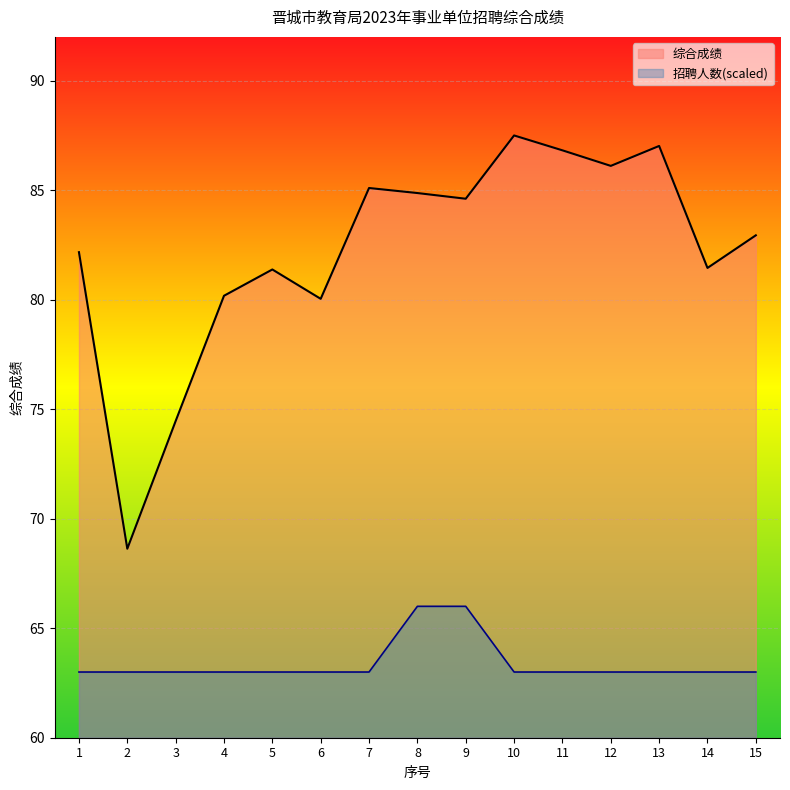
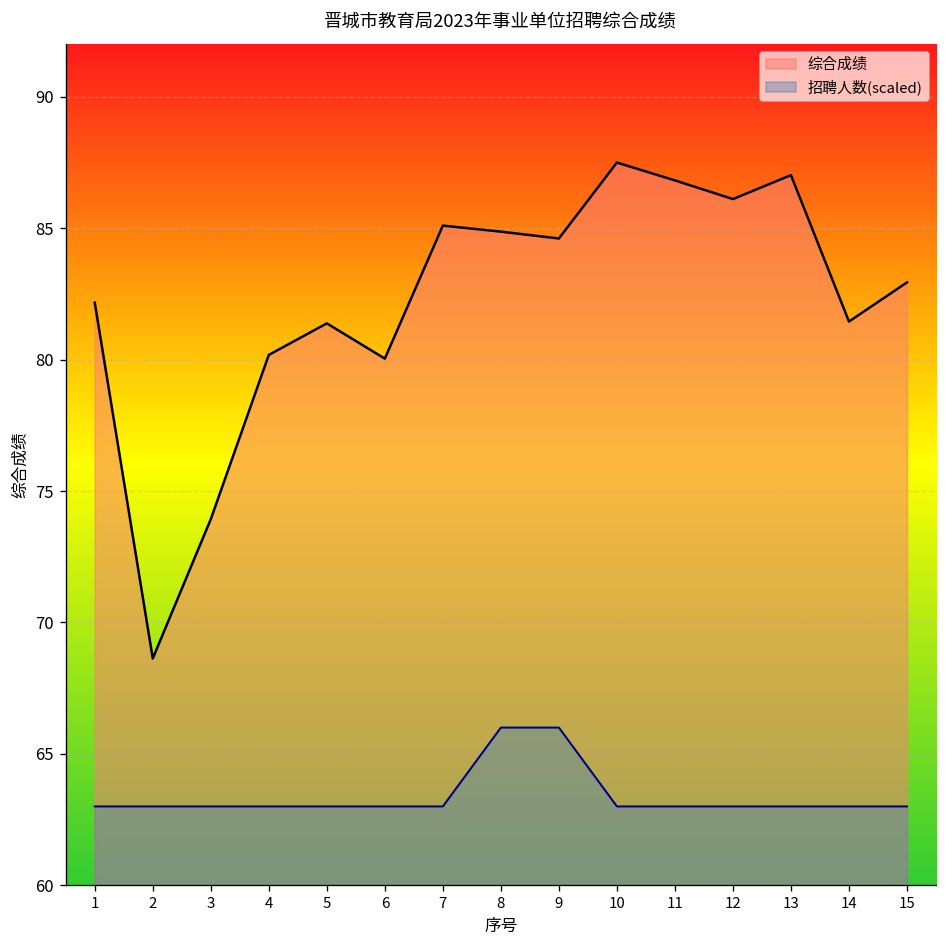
  {
    "综合成绩": {
      "1": 82.2,
      "2": 68.6,
-     "3": 74.5,
+     "3": 73.9,
      "4": 80.2,
      "5": 81.4,
      "6": 80.0,
      "7": 85.1,
      "8": 84.9,
      "9": 84.6,
      "10": 87.5,
      "11": 86.8,
      "12": 86.1,
      "13": 87.0,
      "14": 81.5,
      "15": 82.9
    },
    "招聘人数(scaled)": {
      "1": 63.0,
      "2": 63.0,
      "3": 63.0,
      "4": 63.0,
      "5": 63.0,
      "6": 63.0,
      "7": 63.0,
      "8": 66.0,
      "9": 66.0,
      "10": 63.0,
      "11": 63.0,
      "12": 63.0,
      "13": 63.0,
      "14": 63.0,
      "15": 63.0
    }
  }
